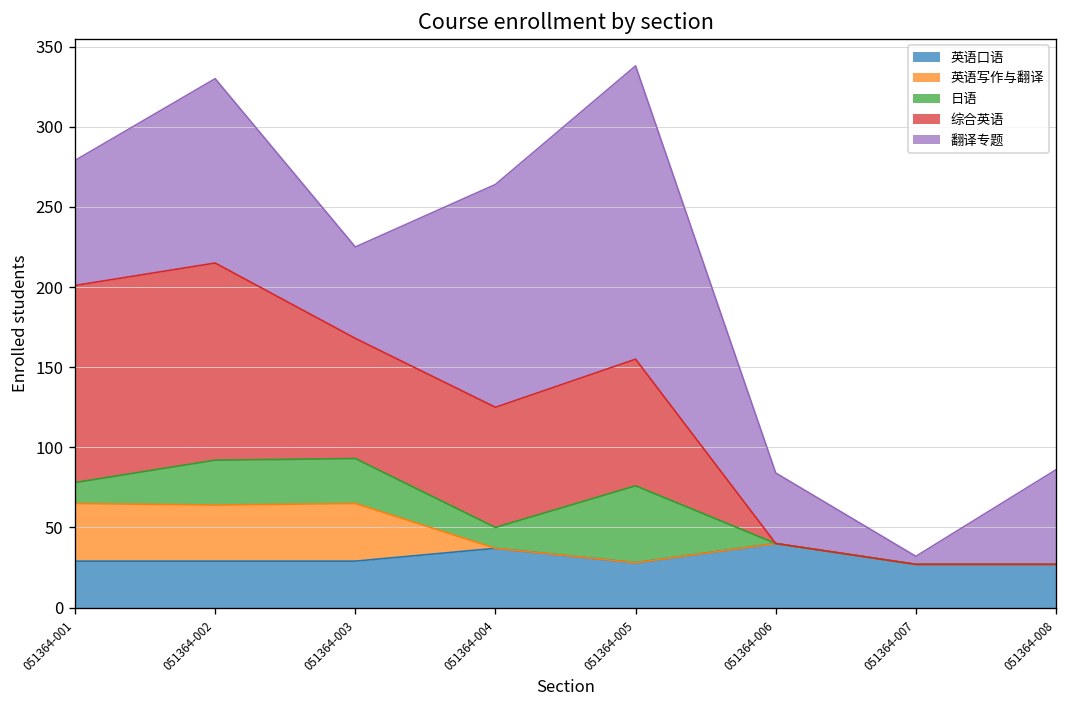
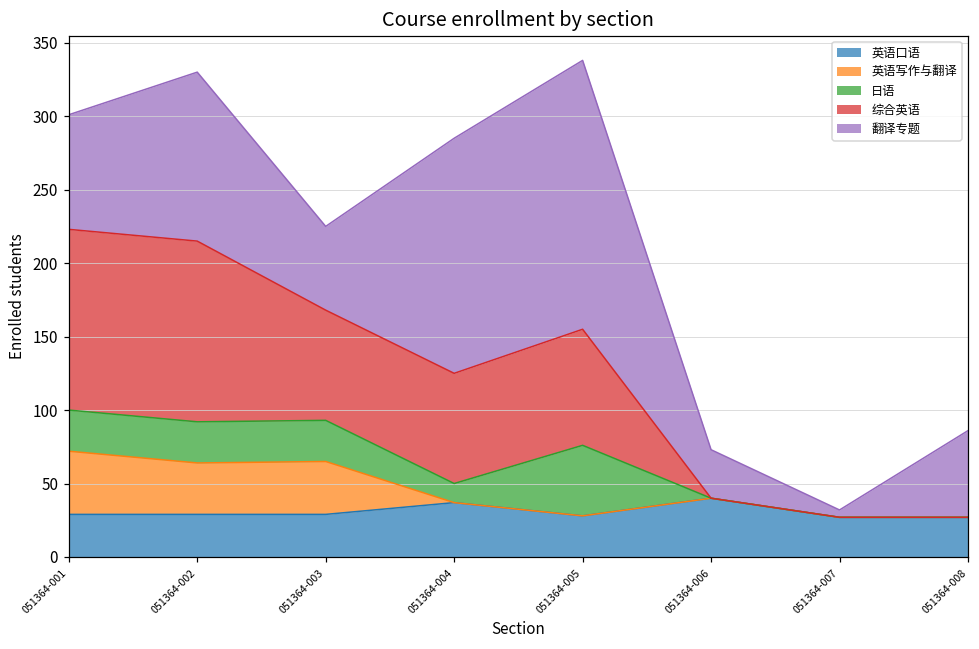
  {
    "英语口语": {
      "051364-001": 29,
      "051364-002": 29,
      "051364-003": 29
    },
    "英语写作与翻译": {
-     "051364-001": 36,
+     "051364-001": 43,
      "051364-002": 35,
      "051364-003": 36
    },
    "日语": {
-     "051364-001": 13,
+     "051364-001": 28,
      "051364-002": 28,
      "051364-003": 28,
      "051364-004": 13,
      "051364-005": 48
    },
    "综合英语": {
      "051364-001": 123,
      "051364-002": 123,
      "051364-003": 75,
      "051364-004": 75,
      "051364-005": 79
    },
    "翻译专题": {
      "051364-001": 78,
      "051364-002": 115,
      "051364-003": 57,
-     "051364-004": 139,
+     "051364-004": 160,
      "051364-005": 183,
-     "051364-006": 44,
+     "051364-006": 33,
      "051364-007": 5,
      "051364-008": 59
    }
  }
